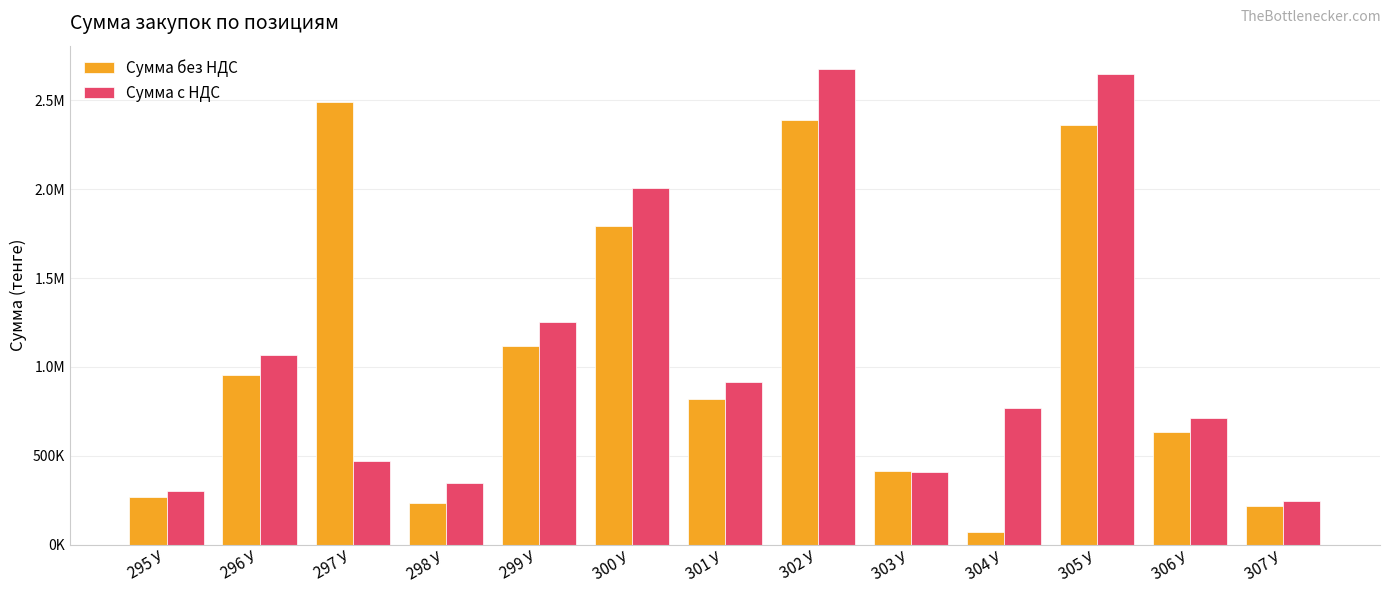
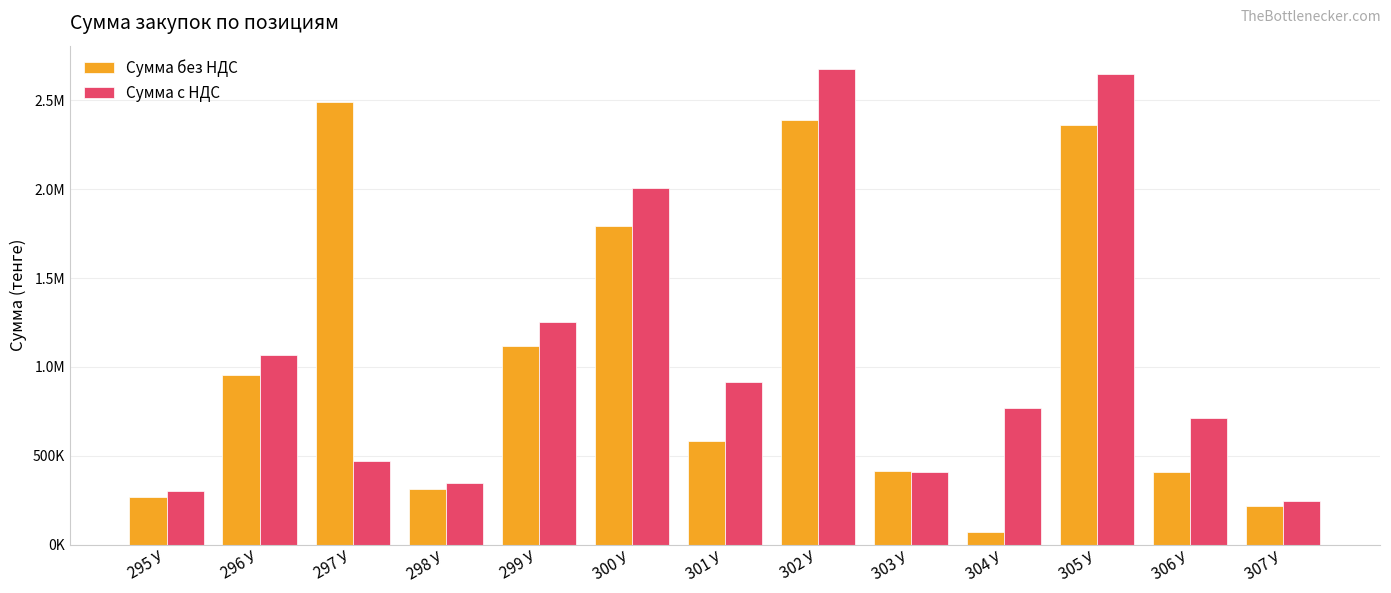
  {
    "Сумма без НДС": {
      "295 У": 270000,
      "296 У": 960000,
      "297 У": 2490000,
-     "298 У": 230000,
+     "298 У": 310000,
      "299 У": 1120000,
      "300 У": 1790000,
-     "301 У": 820000,
+     "301 У": 580000,
      "302 У": 2390000,
      "303 У": 410000,
      "304 У": 70000,
      "305 У": 2360000,
-     "306 У": 640000,
+     "306 У": 410000,
      "307 У": 220000
    },
    "Сумма с НДС": {
      "295 У": 300000,
      "296 У": 1070000,
      "297 У": 470000,
      "298 У": 350000,
      "299 У": 1250000,
      "300 У": 2010000,
      "301 У": 920000,
      "302 У": 2670000,
      "303 У": 410000,
      "304 У": 770000,
      "305 У": 2650000,
      "306 У": 710000,
      "307 У": 240000
    }
  }
